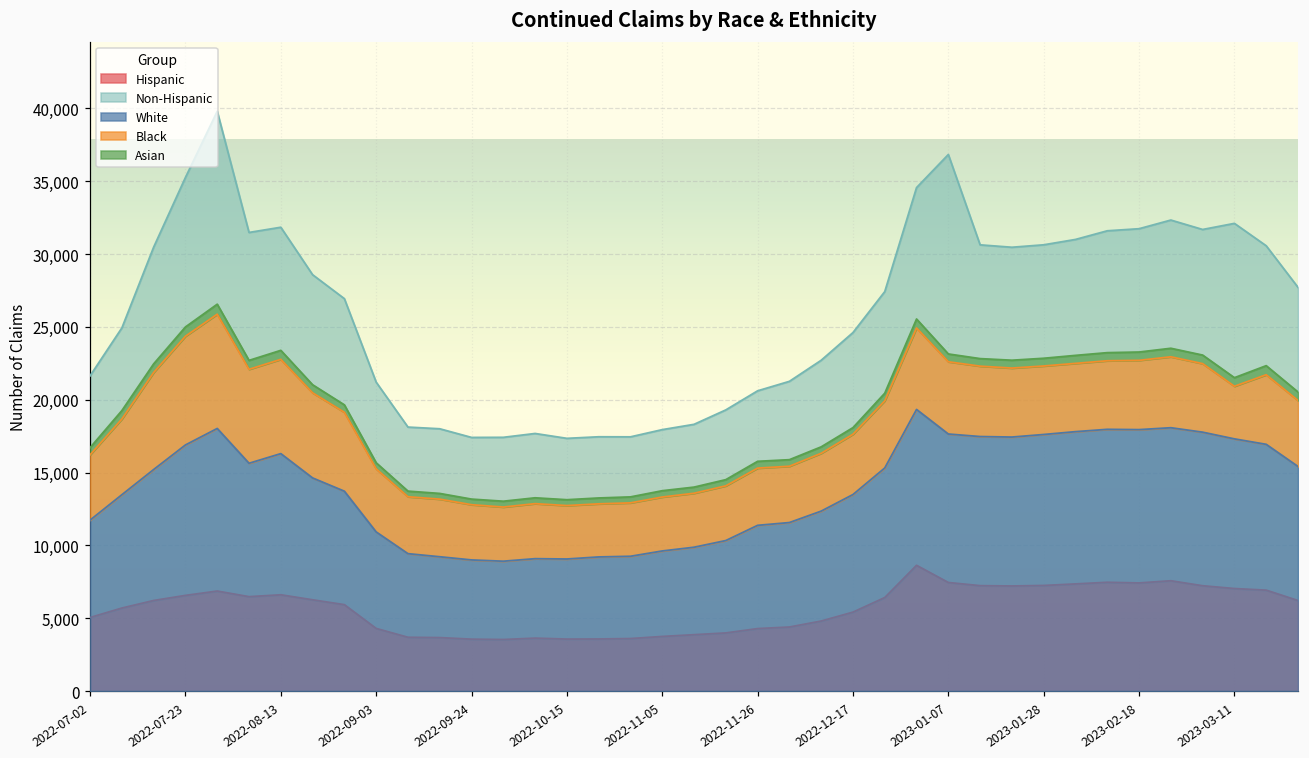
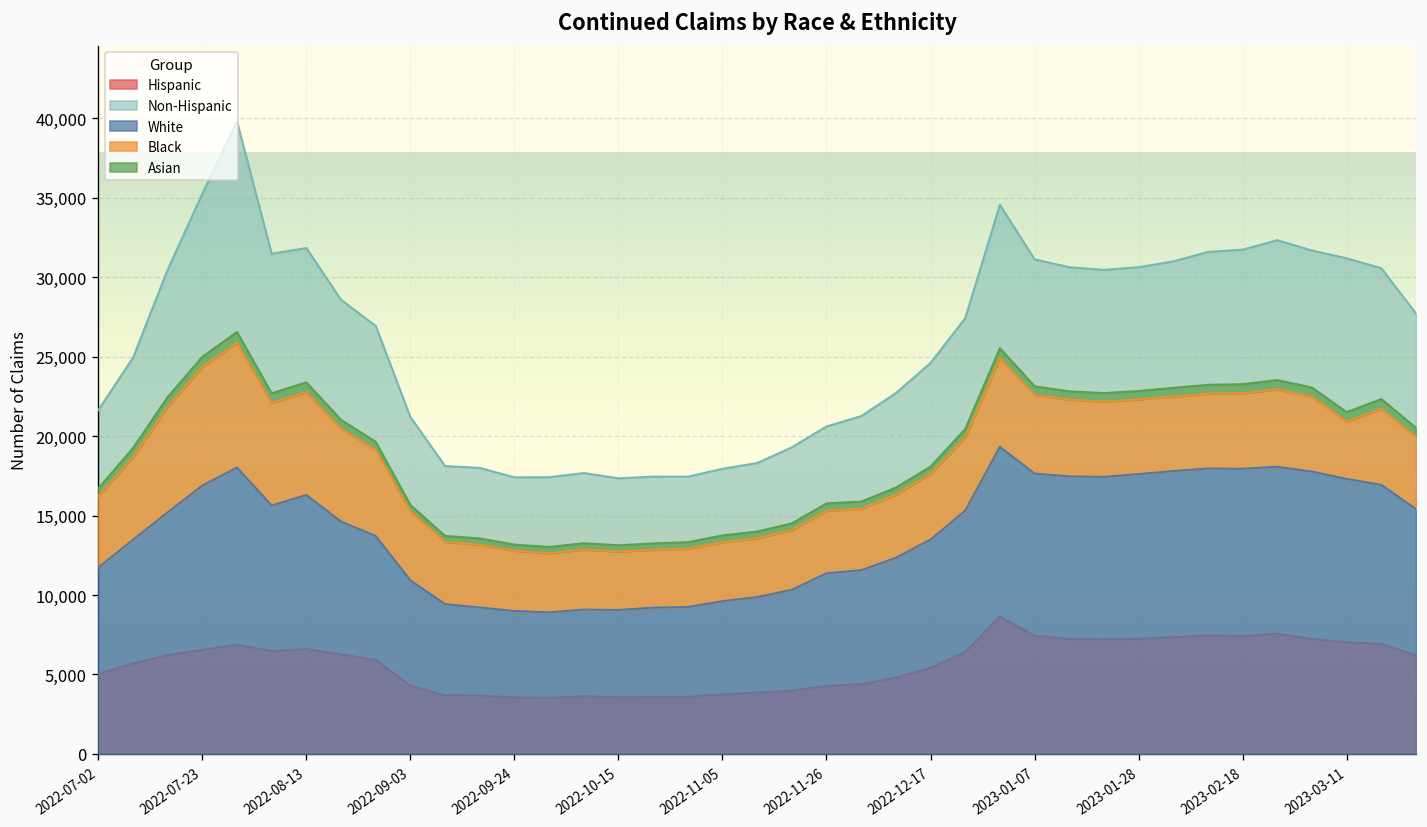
  {
    "Hispanic": {
      "2022-07-02": "5,000",
      "2022-07-23": "6,600",
      "2022-08-13": "6,600",
      "2022-09-03": "4,300",
      "2022-09-24": "3,600",
      "2022-10-15": "3,600",
      "2022-11-05": "3,700",
      "2022-11-26": "4,300",
      "2022-12-17": "5,400",
      "2023-01-07": "7,400",
      "2023-01-28": "7,200",
      "2023-02-18": "7,400",
      "2023-03-11": "7,000"
    },
    "Non-Hispanic": {
      "2022-07-02": "16,600",
      "2022-07-23": "28,700",
      "2022-08-13": "25,200",
      "2022-09-03": "16,900",
      "2022-09-24": "13,800",
      "2022-10-15": "13,800",
      "2022-11-05": "14,200",
      "2022-11-26": "16,300",
      "2022-12-17": "19,200",
-     "2023-01-07": "29,400",
+     "2023-01-07": "23,700",
      "2023-01-28": "23,400",
      "2023-02-18": "24,300",
-     "2023-03-11": "25,100"
+     "2023-03-11": "24,200"
    },
    "White": {
      "2022-07-02": "11,700",
      "2022-07-23": "16,900",
      "2022-08-13": "16,300",
      "2022-09-03": "10,900",
      "2022-09-24": "9,000",
      "2022-10-15": "9,100",
      "2022-11-05": "9,600",
      "2022-11-26": "11,400",
      "2022-12-17": "13,500",
      "2023-01-07": "17,600",
      "2023-01-28": "17,600",
      "2023-02-18": "17,900",
      "2023-03-11": "17,300"
    },
    "Black": {
      "2022-07-02": "4,500",
      "2022-07-23": "7,500",
      "2022-08-13": "6,500",
      "2022-09-03": "4,300",
      "2022-09-24": "3,800",
      "2022-10-15": "3,700",
      "2022-11-05": "3,700",
      "2022-11-26": "3,900",
      "2022-12-17": "4,100",
      "2023-01-07": "5,000",
      "2023-01-28": "4,700",
      "2023-02-18": "4,800",
      "2023-03-11": "3,600"
    },
    "Asian": {
      "2022-07-02": "500",
      "2022-07-23": "600",
      "2022-08-13": "600",
      "2022-09-03": "400",
      "2022-09-24": "400",
      "2022-10-15": "400",
      "2022-11-05": "400",
      "2022-11-26": "500",
      "2022-12-17": "500",
      "2023-01-07": "500",
      "2023-01-28": "500",
      "2023-02-18": "600",
      "2023-03-11": "600"
    }
  }
